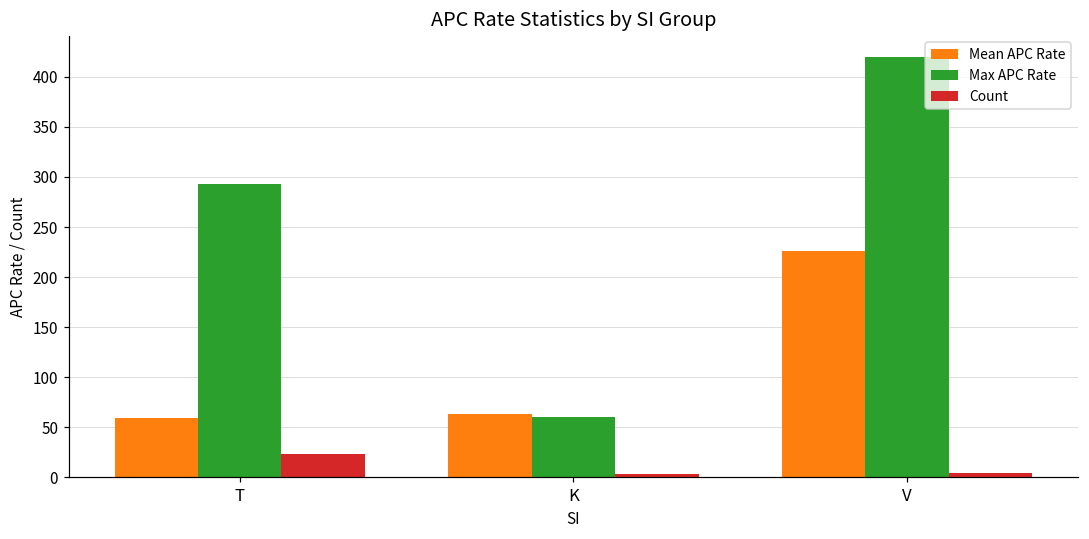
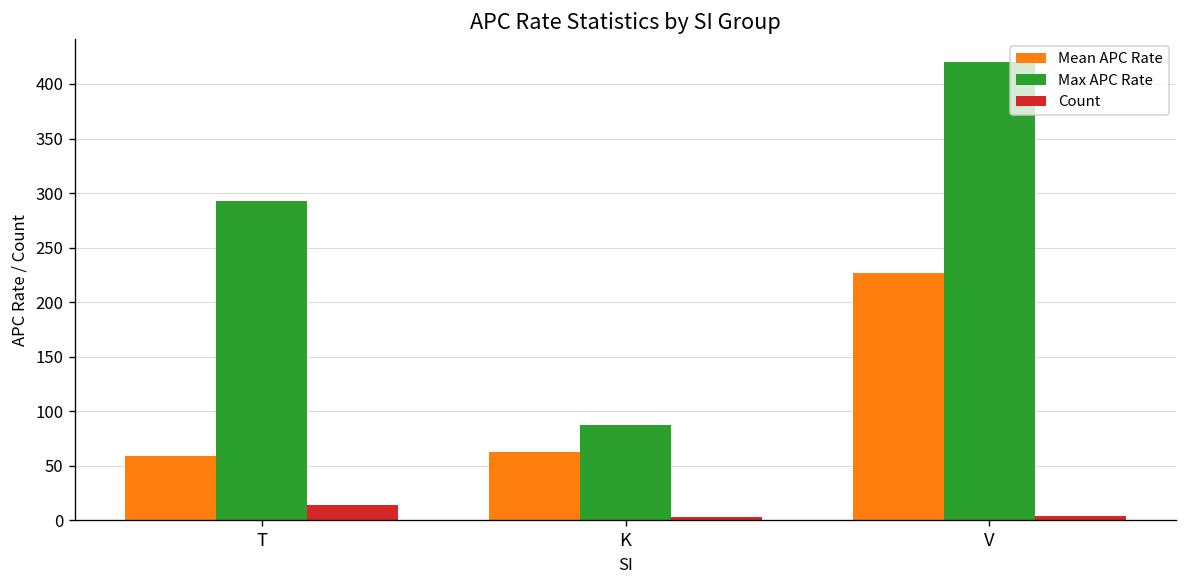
  {
    "Mean APC Rate": {
      "T": 60,
      "K": 60,
      "V": 230
    },
    "Max APC Rate": {
      "T": 290,
-     "K": 60,
+     "K": 90,
      "V": 420
    },
    "Count": {
-     "T": 20,
+     "T": 10,
      "K": 0,
      "V": 0
    }
  }
